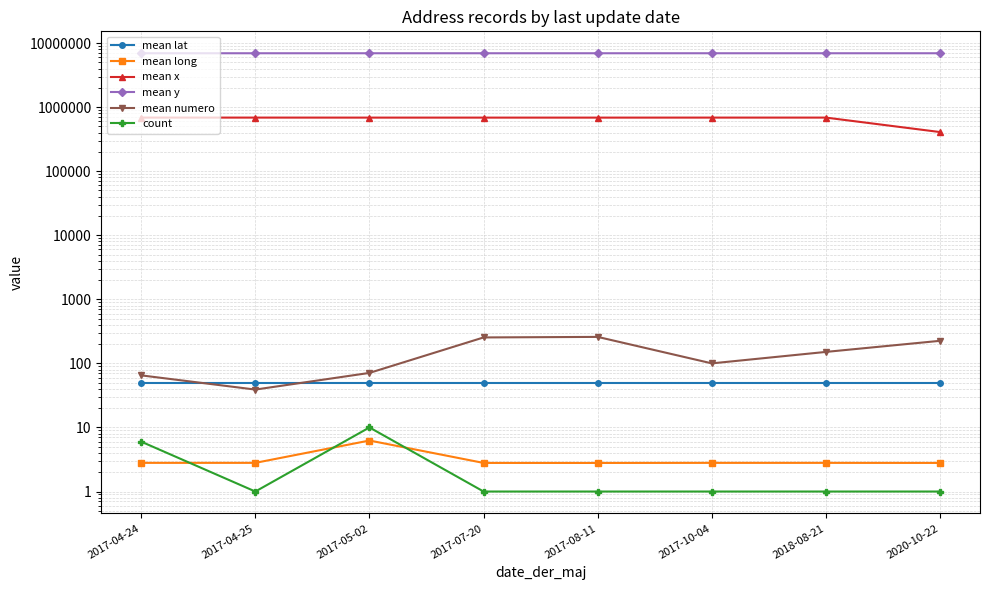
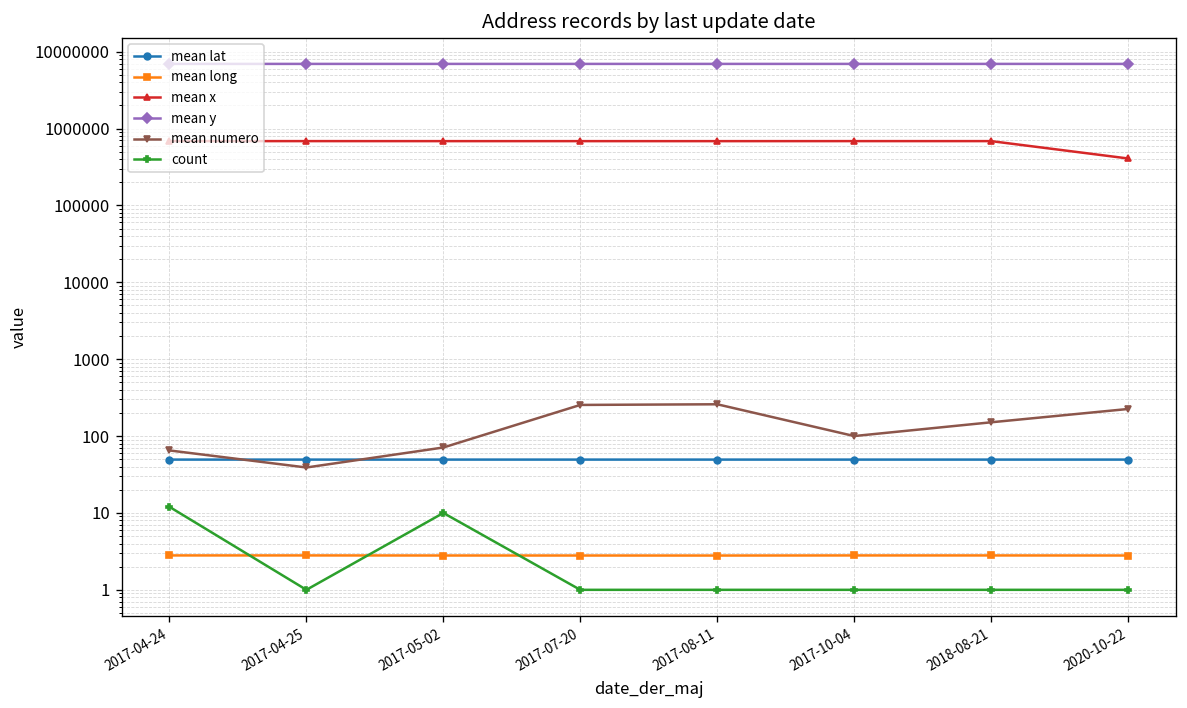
  {
    "mean lat": {
      "2017-04-24": 50,
      "2017-04-25": 50,
      "2017-05-02": 50,
      "2017-07-20": 50,
      "2017-08-11": 50,
      "2017-10-04": 50,
      "2018-08-21": 50,
      "2020-10-22": 50
    },
    "mean long": {
      "2017-04-24": 3,
      "2017-04-25": 3,
-     "2017-05-02": 6,
+     "2017-05-02": 3,
      "2017-07-20": 3,
      "2017-08-11": 3,
      "2017-10-04": 3,
      "2018-08-21": 3,
      "2020-10-22": 3
    },
    "mean x": {
      "2017-04-25": 700000,
      "2017-05-02": 700000,
      "2017-07-20": 700000,
      "2017-08-11": 700000,
      "2017-10-04": 700000,
      "2018-08-21": 700000,
      "2020-10-22": 400000
    },
    "mean y": {
      "2017-04-25": 7000000,
      "2017-05-02": 7000000,
      "2017-07-20": 7000000,
      "2017-08-11": 7000000,
      "2017-10-04": 7000000,
      "2018-08-21": 7000000,
      "2020-10-22": 7000000
    },
    "mean numero": {
      "2017-04-24": 70,
      "2017-04-25": 40,
      "2017-05-02": 70,
      "2017-07-20": 250,
      "2017-08-11": 260,
      "2017-10-04": 100,
      "2018-08-21": 150,
      "2020-10-22": 230
    },
    "count": {
-     "2017-04-24": 6,
+     "2017-04-24": 12,
      "2017-04-25": 1,
      "2017-05-02": 10,
      "2017-07-20": 1,
      "2017-08-11": 1,
      "2017-10-04": 1,
      "2018-08-21": 1,
      "2020-10-22": 1
    }
  }
